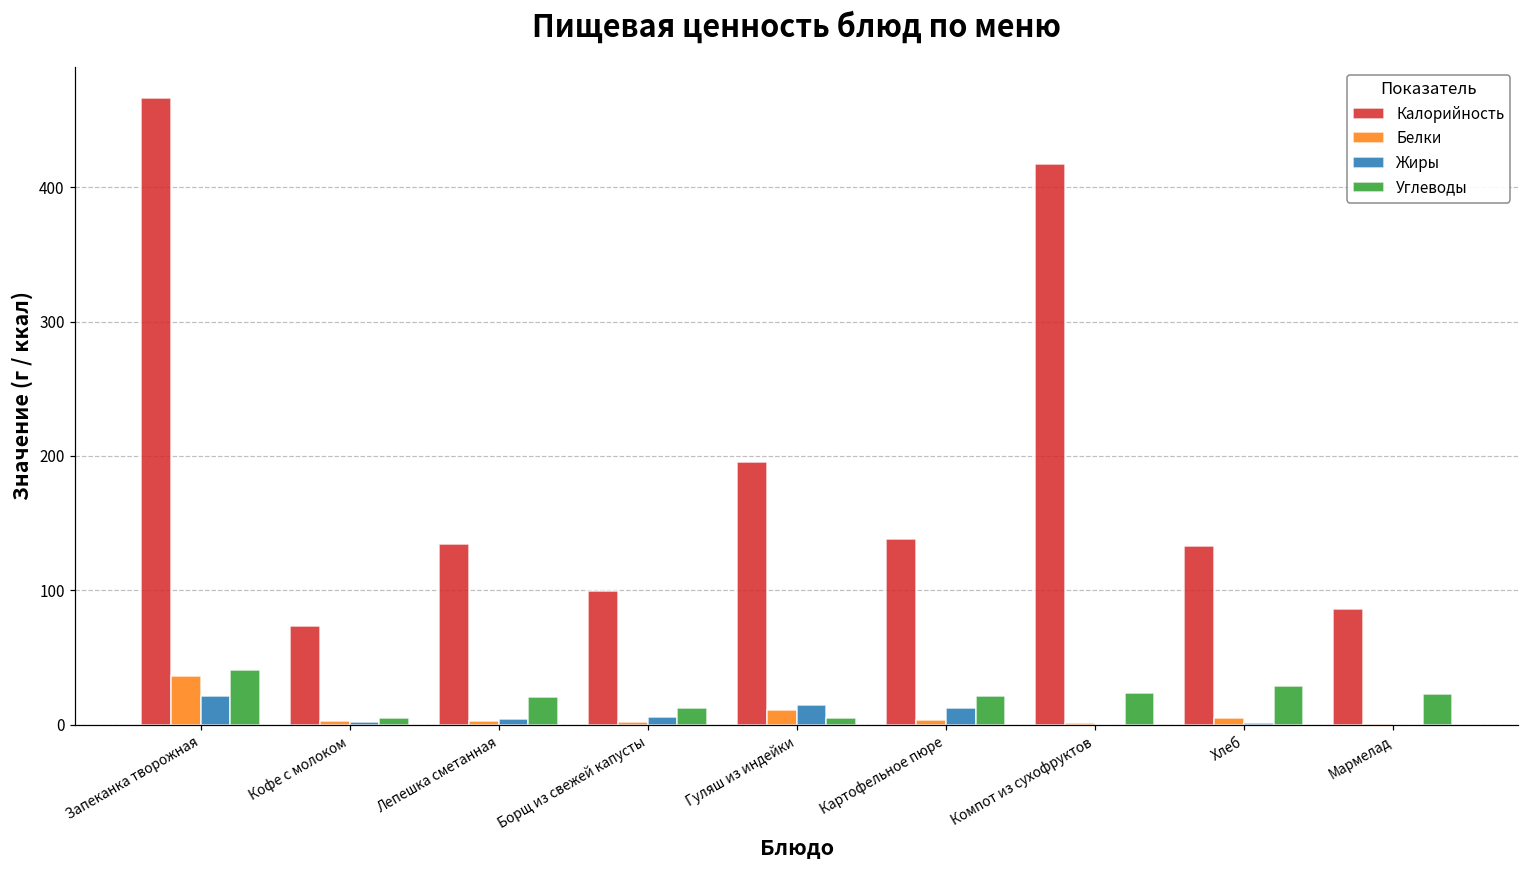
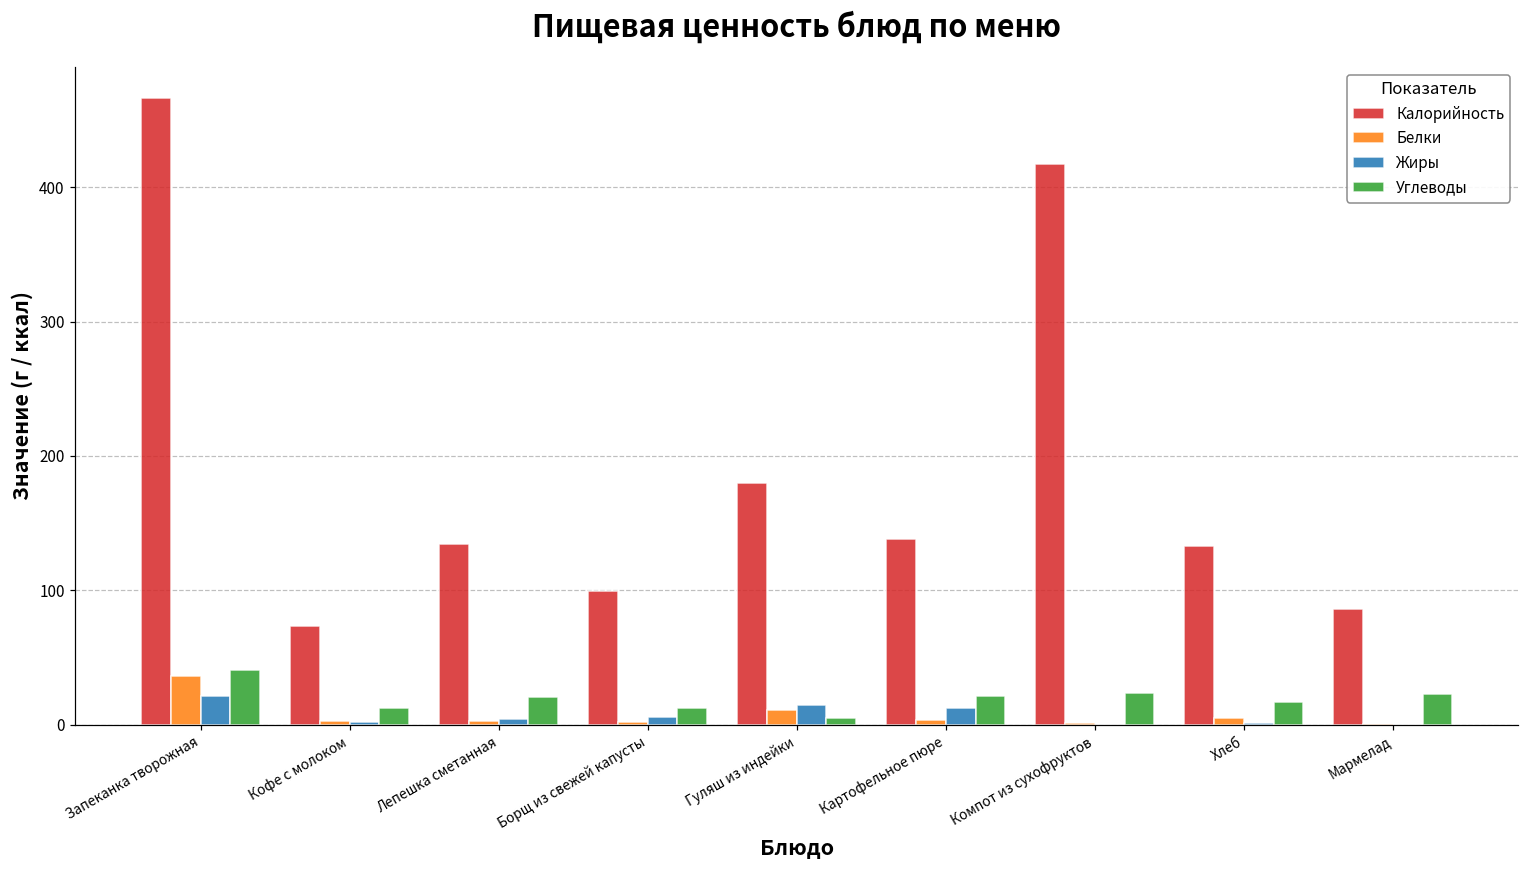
  {
    "Калорийность": {
      "Запеканка творожная": 466,
      "Кофе с молоком": 73,
      "Лепешка сметанная": 134,
      "Борщ из свежей капусты": 99,
-     "Гуляш из индейки": 196,
+     "Гуляш из индейки": 180,
      "Картофельное пюре": 138,
      "Компот из сухофруктов": 418,
      "Хлеб": 133,
      "Мармелад": 86
    },
    "Белки": {
      "Запеканка творожная": 36,
      "Кофе с молоком": 3,
      "Лепешка сметанная": 3,
      "Гуляш из индейки": 11,
      "Картофельное пюре": 3,
      "Хлеб": 5
    },
    "Жиры": {
      "Запеканка творожная": 21,
      "Лепешка сметанная": 4,
      "Борщ из свежей капусты": 5,
      "Гуляш из индейки": 15,
      "Картофельное пюре": 12,
      "Мармелад": 0
    },
    "Углеводы": {
      "Запеканка творожная": 41,
-     "Кофе с молоком": 5,
+     "Кофе с молоком": 12,
      "Лепешка сметанная": 21,
      "Борщ из свежей капусты": 12,
      "Гуляш из индейки": 5,
      "Картофельное пюре": 21,
      "Компот из сухофруктов": 23,
-     "Хлеб": 29,
+     "Хлеб": 17,
      "Мармелад": 23
    }
  }
